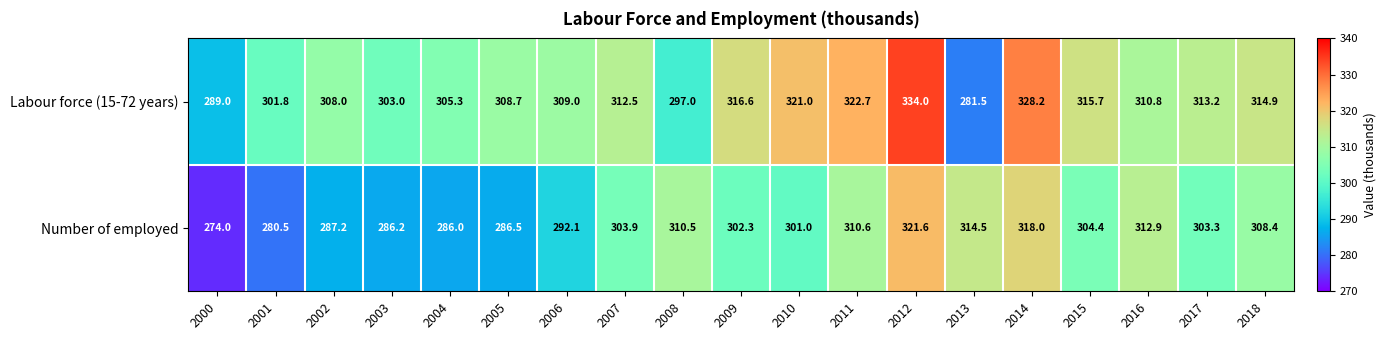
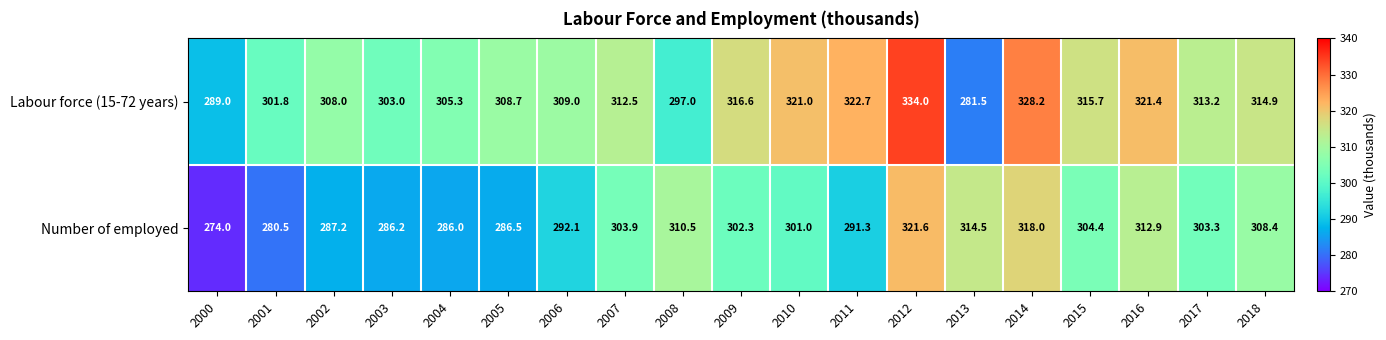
  {
    "Labour force (15-72 years)": {
      "2000": 289.0,
      "2001": 301.8,
      "2002": 308.0,
      "2003": 303.0,
      "2004": 305.3,
      "2005": 308.7,
      "2006": 309.0,
      "2007": 312.5,
      "2008": 297.0,
      "2009": 316.6,
      "2010": 321.0,
      "2011": 322.7,
      "2012": 334.0,
      "2013": 281.5,
      "2014": 328.2,
      "2015": 315.7,
-     "2016": 310.8,
+     "2016": 321.4,
      "2017": 313.2,
      "2018": 314.9
    },
    "Number of employed": {
      "2000": 274.0,
      "2001": 280.5,
      "2002": 287.2,
      "2003": 286.2,
      "2004": 286.0,
      "2005": 286.5,
      "2006": 292.1,
      "2007": 303.9,
      "2008": 310.5,
      "2009": 302.3,
      "2010": 301.0,
-     "2011": 310.6,
+     "2011": 291.3,
      "2012": 321.6,
      "2013": 314.5,
      "2014": 318.0,
      "2015": 304.4,
      "2016": 312.9,
      "2017": 303.3,
      "2018": 308.4
    }
  }
